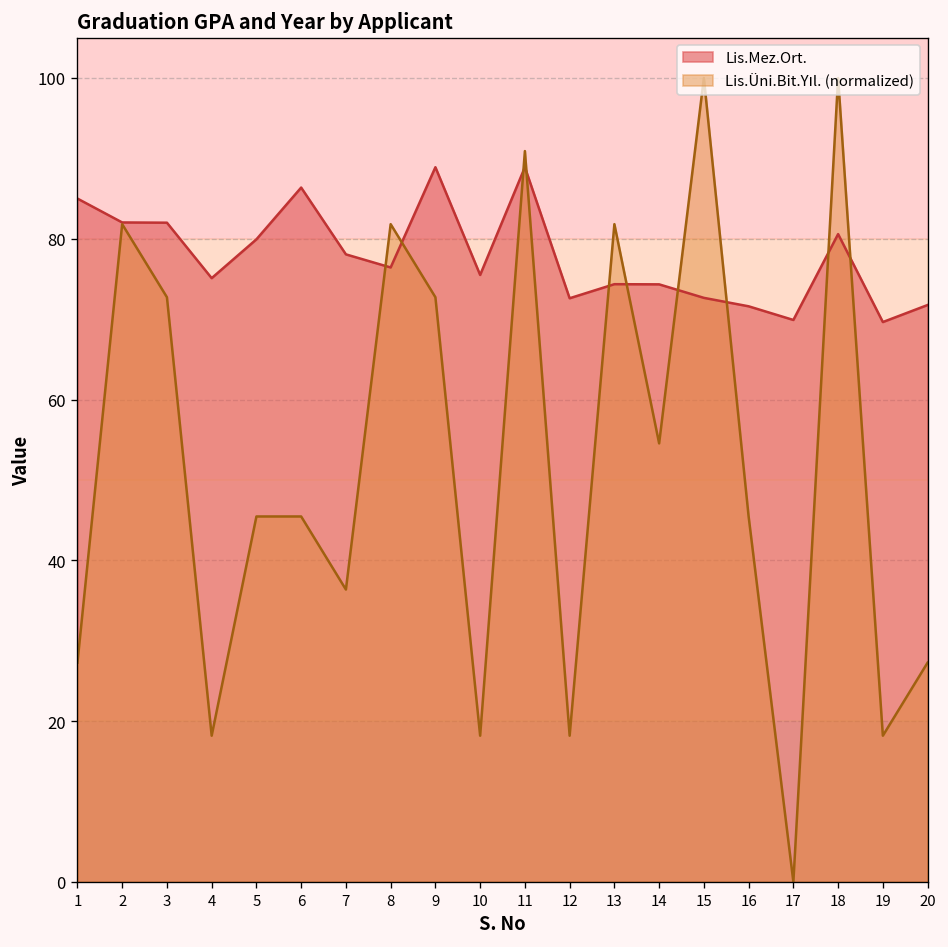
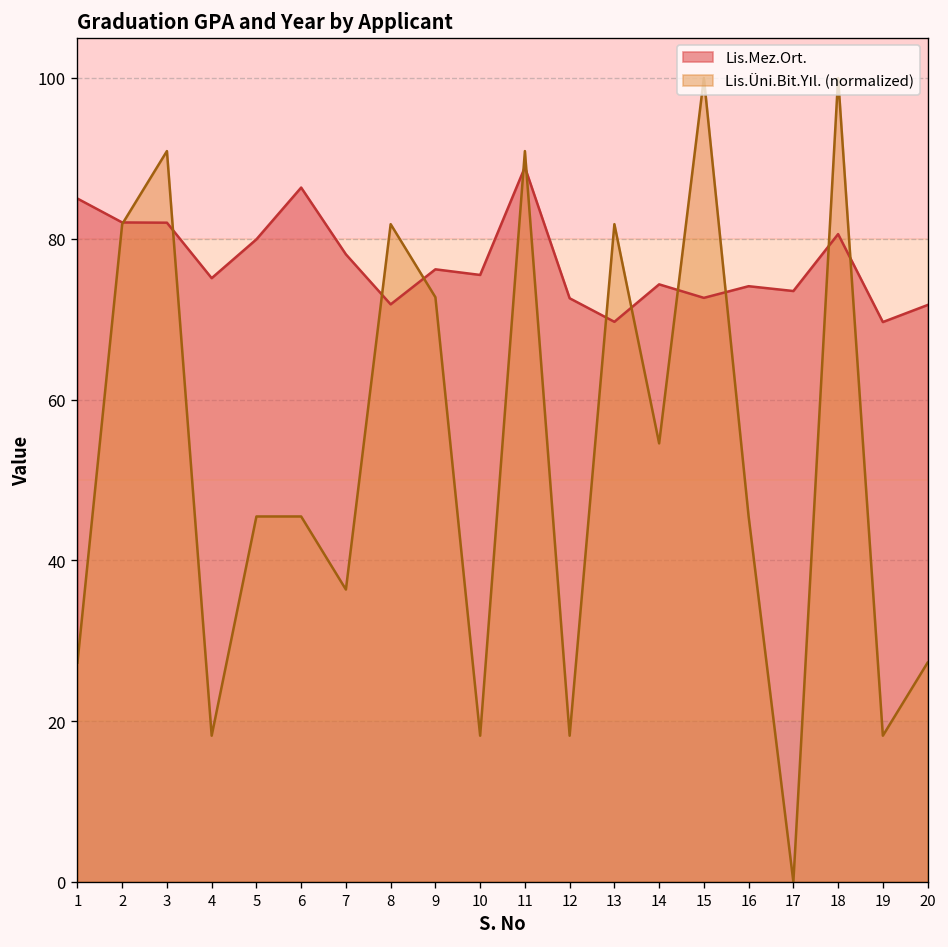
  {
    "Lis.Mez.Ort.": {
      "1": 85,
      "3": 82,
      "4": 75,
      "5": 80,
      "6": 86,
      "7": 78,
-     "8": 76,
-     "9": 89,
+     "8": 72,
+     "9": 76,
      "10": 76,
      "11": 89,
      "12": 73,
-     "13": 74,
+     "13": 70,
      "14": 74,
      "15": 73,
-     "16": 72,
-     "17": 70,
+     "16": 74,
+     "17": 74,
      "18": 81,
      "19": 70,
      "20": 72
    },
    "Lis.Üni.Bit.Yıl. (normalized)": {
      "1": 27,
-     "3": 73,
+     "3": 91,
      "4": 18,
      "5": 45,
      "6": 45,
      "7": 36,
      "8": 82,
      "9": 73,
      "10": 18,
      "11": 91,
      "12": 18,
      "13": 82,
      "14": 55,
      "16": 45,
      "17": 0,
      "19": 18,
      "20": 27
    }
  }
